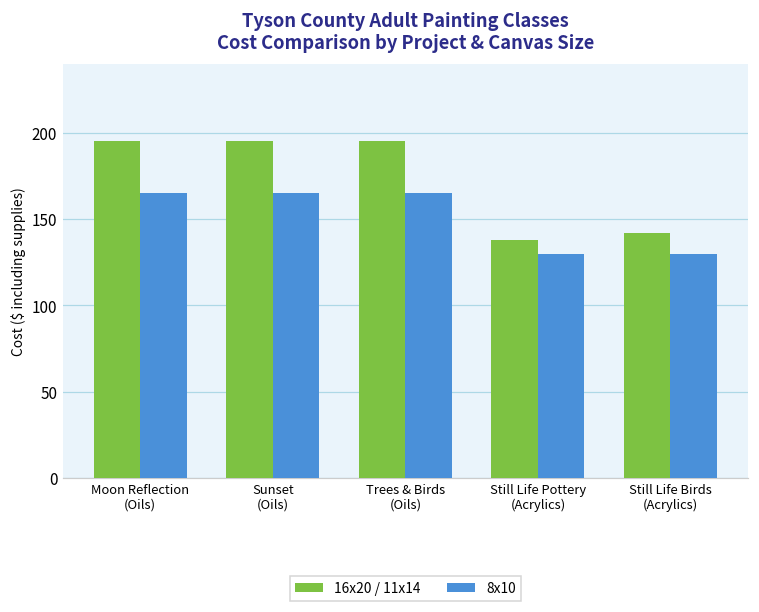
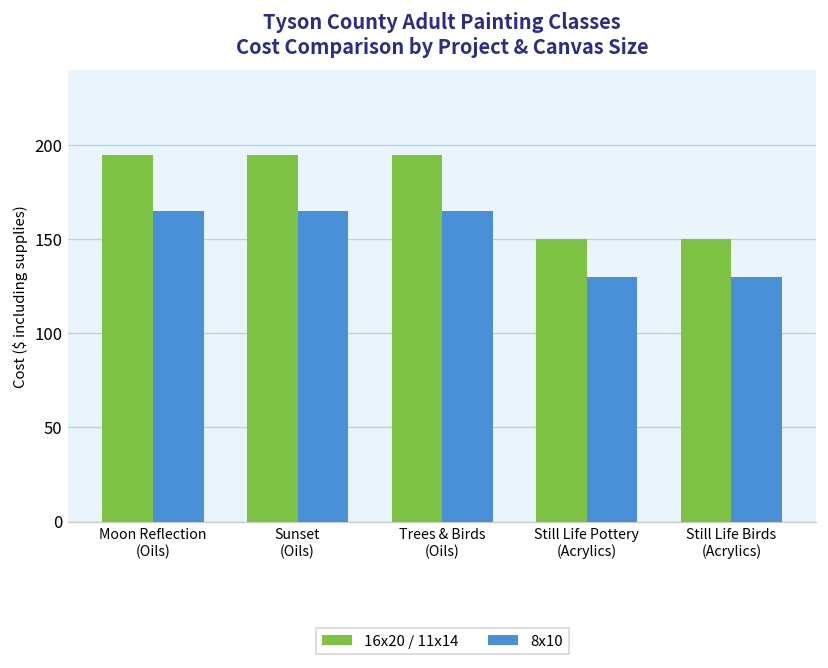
  {
    "16x20 / 11x14": {
      "Moon Reflection (Oils)": 195,
      "Sunset (Oils)": 195,
      "Trees & Birds (Oils)": 195,
-     "Still Life Pottery (Acrylics)": 138,
-     "Still Life Birds (Acrylics)": 142
+     "Still Life Pottery (Acrylics)": 150,
+     "Still Life Birds (Acrylics)": 150
    },
    "8x10": {
      "Moon Reflection (Oils)": 165,
      "Sunset (Oils)": 165,
      "Trees & Birds (Oils)": 165,
      "Still Life Pottery (Acrylics)": 130,
      "Still Life Birds (Acrylics)": 130
    }
  }
